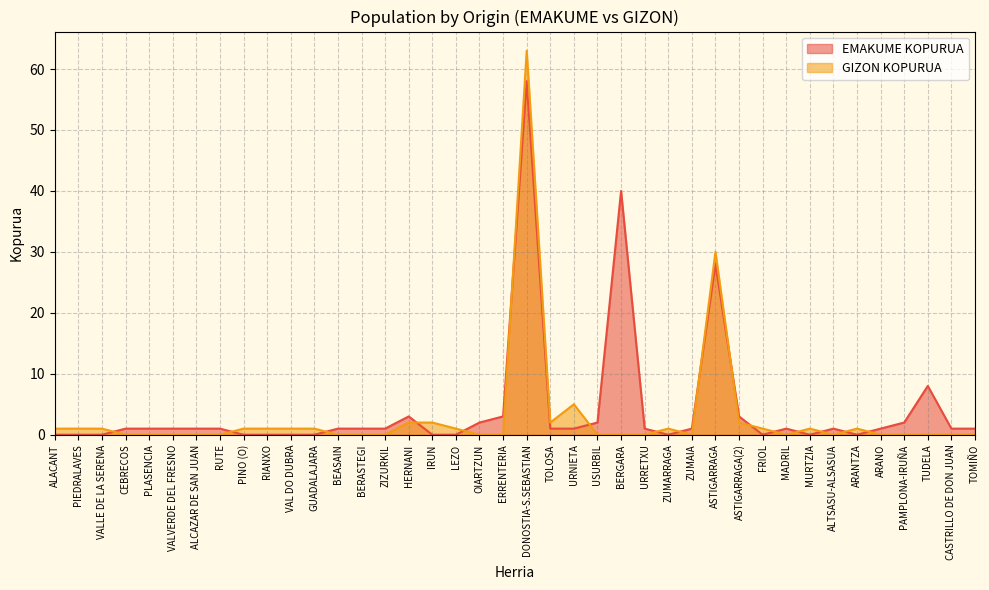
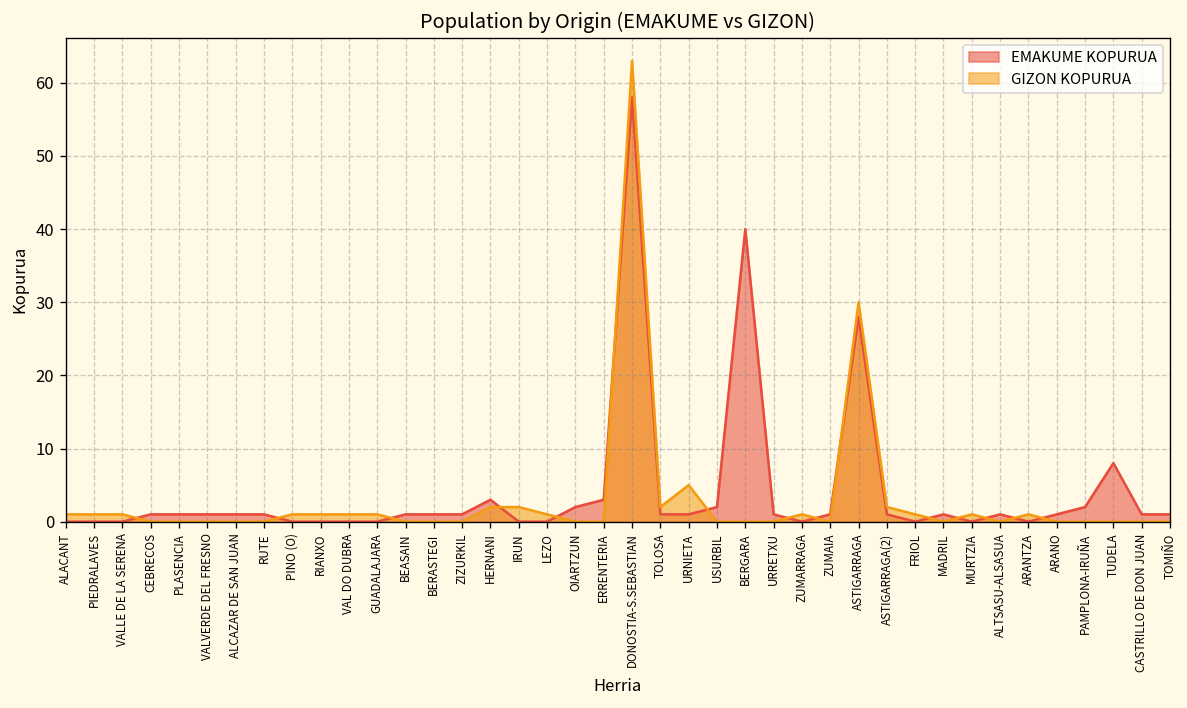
  {
    "EMAKUME KOPURUA": {
      "ALACANT": 0,
      "PIEDRALAVES": 0,
      "VALLE DE LA SERENA": 0,
      "CEBRECOS": 1,
      "PLASENCIA": 1,
      "VALVERDE DEL FRESNO": 1,
      "ALCAZAR DE SAN JUAN": 1,
      "RUTE": 1,
      "PINO (O)": 0,
      "RIANXO": 0,
      "VAL DO DUBRA": 0,
      "GUADALAJARA": 0,
      "BEASAIN": 1,
      "BERASTEGI": 1,
      "ZIZURKIL": 1,
      "HERNANI": 3,
      "IRUN": 0,
      "LEZO": 0,
      "OIARTZUN": 2,
      "ERRENTERIA": 3,
      "DONOSTIA-S.SEBASTIAN": 58,
      "TOLOSA": 1,
      "URNIETA": 1,
      "USURBIL": 2,
      "BERGARA": 40,
      "URRETXU": 1,
      "ZUMARRAGA": 0,
      "ZUMAIA": 1,
      "ASTIGARRAGA": 28,
-     "ASTIGARRAGA(2)": 3,
+     "ASTIGARRAGA(2)": 1,
      "FRIOL": 0,
      "MADRIL": 1,
      "MURTZIA": 0,
      "ALTSASU-ALSASUA": 1,
      "ARANTZA": 0,
      "ARANO": 1,
      "PAMPLONA-IRUÑA": 2,
      "TUDELA": 8,
      "CASTRILLO DE DON JUAN": 1,
      "TOMIÑO": 1
    },
    "GIZON KOPURUA": {
      "ALACANT": 1,
      "PIEDRALAVES": 1,
      "VALLE DE LA SERENA": 1,
      "CEBRECOS": 0,
      "PLASENCIA": 0,
      "VALVERDE DEL FRESNO": 0,
      "ALCAZAR DE SAN JUAN": 0,
      "RUTE": 0,
      "PINO (O)": 1,
      "RIANXO": 1,
      "VAL DO DUBRA": 1,
      "GUADALAJARA": 1,
      "BEASAIN": 0,
      "BERASTEGI": 0,
      "ZIZURKIL": 0,
      "HERNANI": 2,
      "IRUN": 2,
      "LEZO": 1,
      "OIARTZUN": 0,
      "ERRENTERIA": 0,
      "DONOSTIA-S.SEBASTIAN": 63,
      "TOLOSA": 2,
      "URNIETA": 5,
      "USURBIL": 0,
      "BERGARA": 0,
      "URRETXU": 0,
      "ZUMARRAGA": 1,
      "ZUMAIA": 0,
      "ASTIGARRAGA": 30,
      "ASTIGARRAGA(2)": 2,
      "FRIOL": 1,
      "MADRIL": 0,
      "MURTZIA": 1,
      "ALTSASU-ALSASUA": 0,
      "ARANTZA": 1,
      "ARANO": 0,
      "PAMPLONA-IRUÑA": 0,
      "TUDELA": 0,
      "CASTRILLO DE DON JUAN": 0,
      "TOMIÑO": 0
    }
  }
